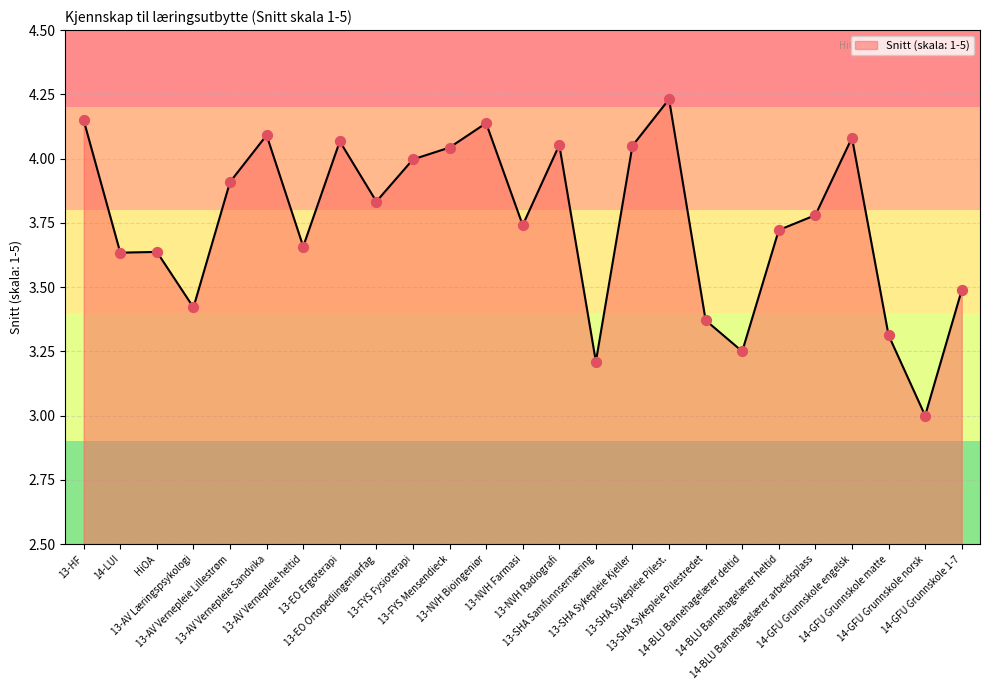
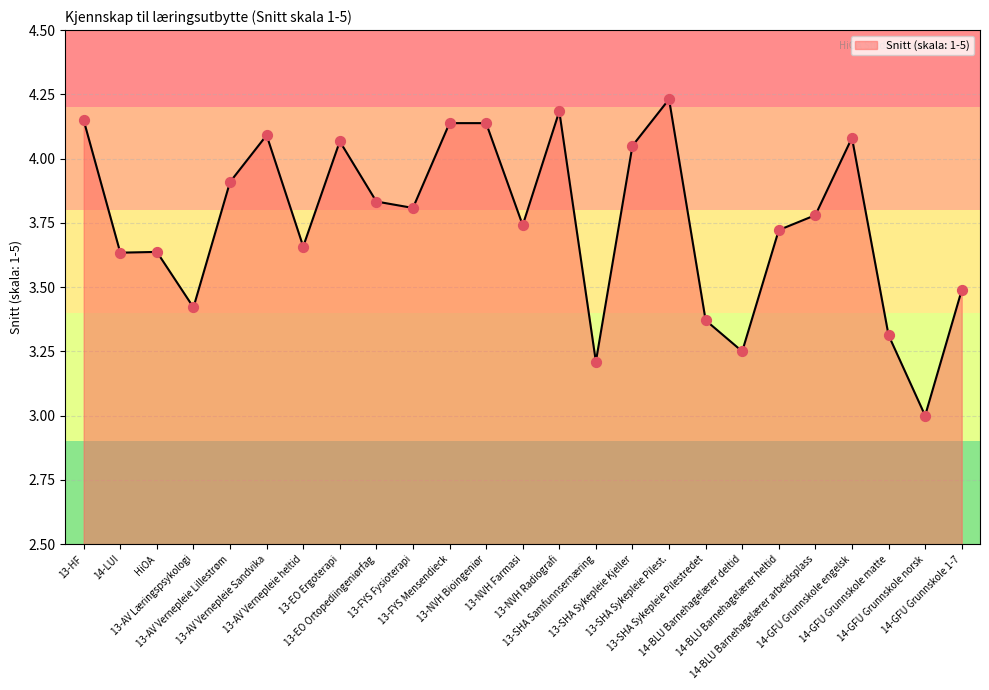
  {
    "13-HF": 4.15,
    "14-LUI": 3.63,
    "HiOA": 3.64,
    "13-AV Læringspsykologi": 3.42,
    "13-AV Vernepleie Lillestrøm": 3.91,
    "13-AV Vernepleie Sandvika": 4.09,
    "13-AV Vernepleie heltid": 3.66,
    "13-EO Ergoterapi": 4.07,
    "13-EO Ortopediingeniørfag": 3.83,
-   "13-FYS Fysioterapi": 4.00,
-   "13-FYS Mensendieck": 4.04,
+   "13-FYS Fysioterapi": 3.81,
+   "13-FYS Mensendieck": 4.14,
    "13-NVH Bioingeniør": 4.14,
    "13-NVH Farmasi": 3.74,
-   "13-NVH Radiografi": 4.05,
+   "13-NVH Radiografi": 4.18,
    "13-SHA Samfunnsernæring": 3.21,
    "13-SHA Sykepleie Kjeller": 4.05,
    "13-SHA Sykepleie Pilest.": 4.23,
    "13-SHA Sykepleie Pilestredet": 3.37,
    "14-BLU Barnehagelærer deltid": 3.25,
    "14-BLU Barnehagelærer heltid": 3.72,
    "14-BLU Barnehagelærer arbeidsplass": 3.78,
    "14-GFU Grunnskole engelsk": 4.08,
    "14-GFU Grunnskole matte": 3.31,
    "14-GFU Grunnskole norsk": 3.00,
    "14-GFU Grunnskole 1-7": 3.49
  }
